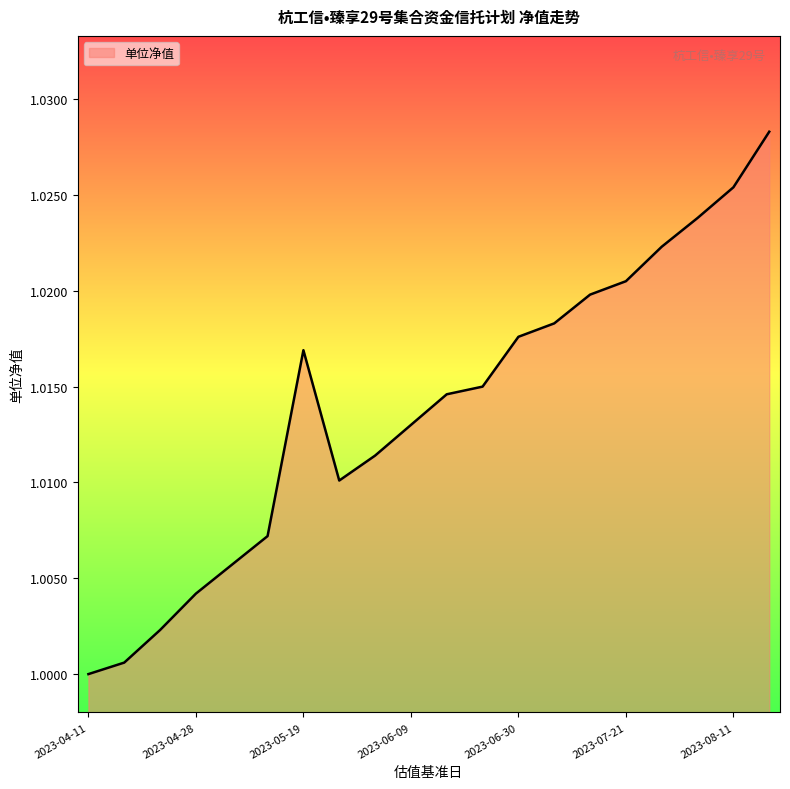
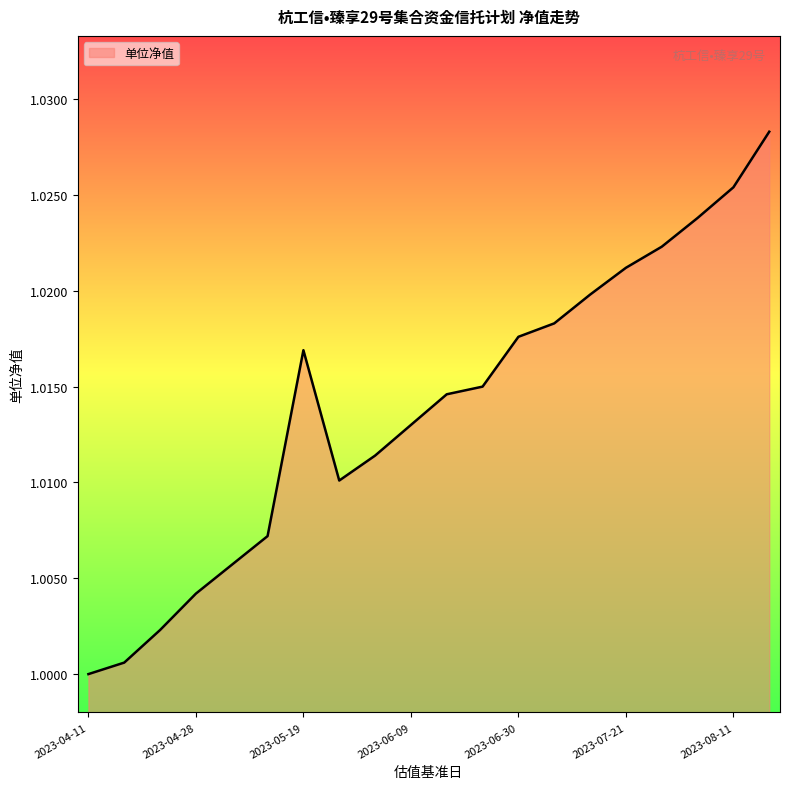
  {
    "2023-04-11": 1.0000,
    "2023-04-28": 1.0042,
    "2023-05-19": 1.0169,
    "2023-06-09": 1.0130,
    "2023-06-30": 1.0176,
-   "2023-07-21": 1.0205,
+   "2023-07-21": 1.0212,
    "2023-08-11": 1.0254
  }
